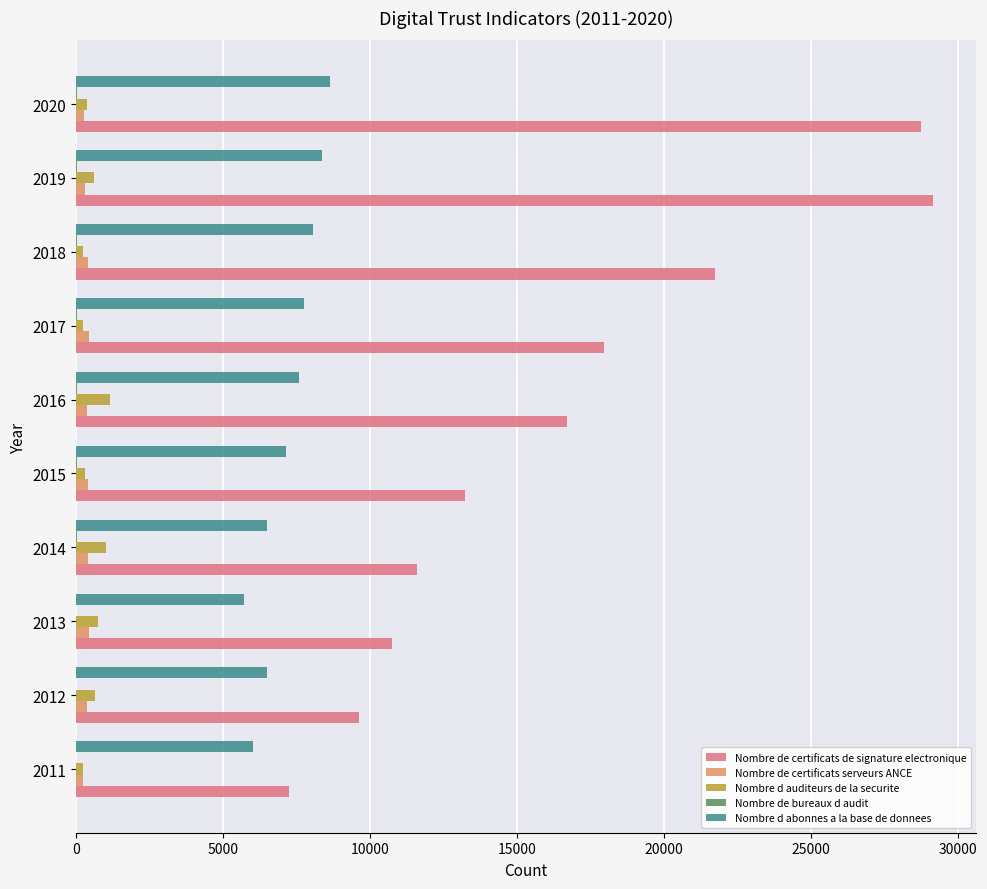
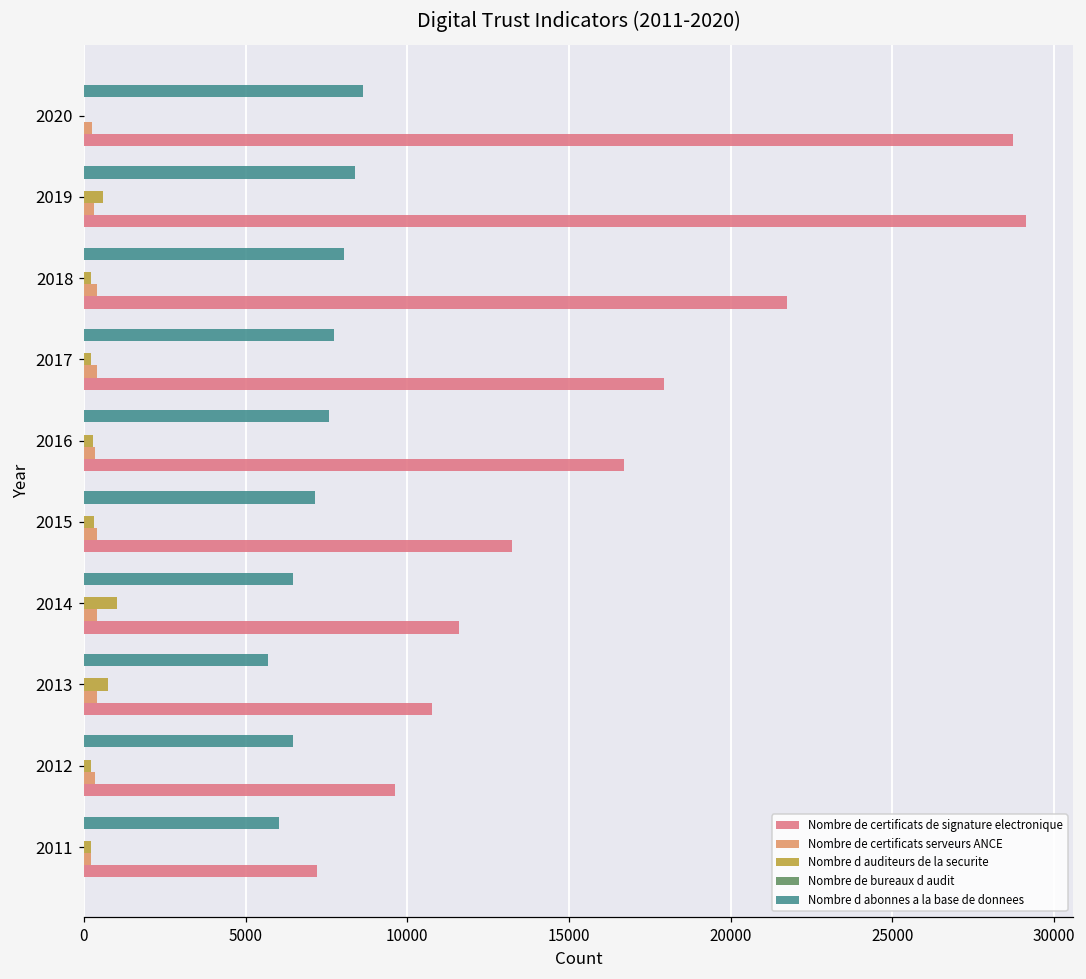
  {
    "Nombre d auditeurs de la securite": {
-     "2020": 400,
+     "2020": 0,
      "2019": 600,
      "2018": 200,
      "2017": 200,
-     "2016": 1200,
+     "2016": 300,
      "2015": 300,
      "2014": 1000,
      "2013": 700,
-     "2012": 600,
+     "2012": 200,
      "2011": 200
    }
  }
